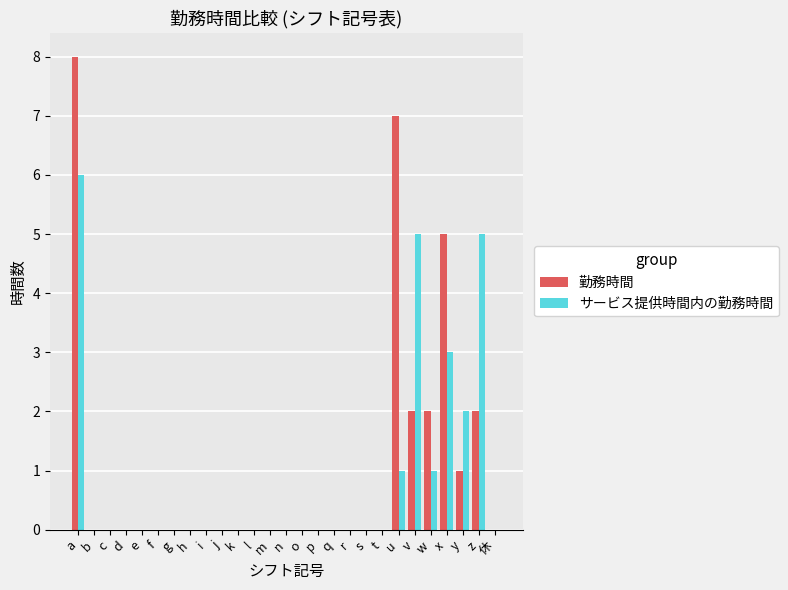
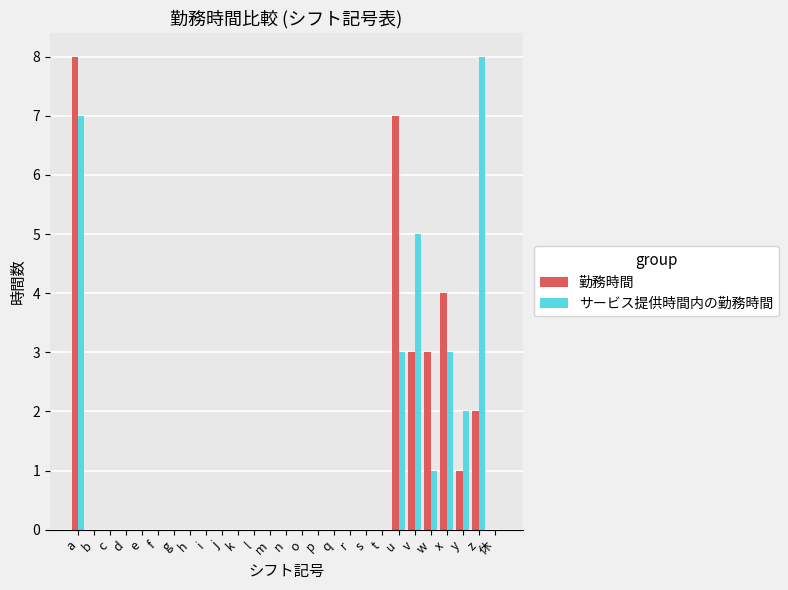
  {
    "勤務時間": {
      "a": 8,
      "b": 0,
      "c": 0,
      "d": 0,
      "e": 0,
      "f": 0,
      "g": 0,
      "h": 0,
      "i": 0,
      "j": 0,
      "k": 0,
      "l": 0,
      "m": 0,
      "n": 0,
      "o": 0,
      "p": 0,
      "q": 0,
      "r": 0,
      "s": 0,
      "t": 0,
      "u": 7,
-     "v": 2,
-     "w": 2,
-     "x": 5,
+     "v": 3,
+     "w": 3,
+     "x": 4,
      "y": 1,
      "z": 2,
      "休": 0
    },
    "サービス提供時間内の勤務時間": {
-     "a": 6,
+     "a": 7,
      "b": 0,
      "c": 0,
      "d": 0,
      "e": 0,
      "f": 0,
      "g": 0,
      "h": 0,
      "i": 0,
      "j": 0,
      "k": 0,
      "l": 0,
      "m": 0,
      "n": 0,
      "o": 0,
      "p": 0,
      "q": 0,
      "r": 0,
      "s": 0,
      "t": 0,
-     "u": 1,
+     "u": 3,
      "v": 5,
      "w": 1,
      "x": 3,
      "y": 2,
-     "z": 5,
+     "z": 8,
      "休": 0
    }
  }
